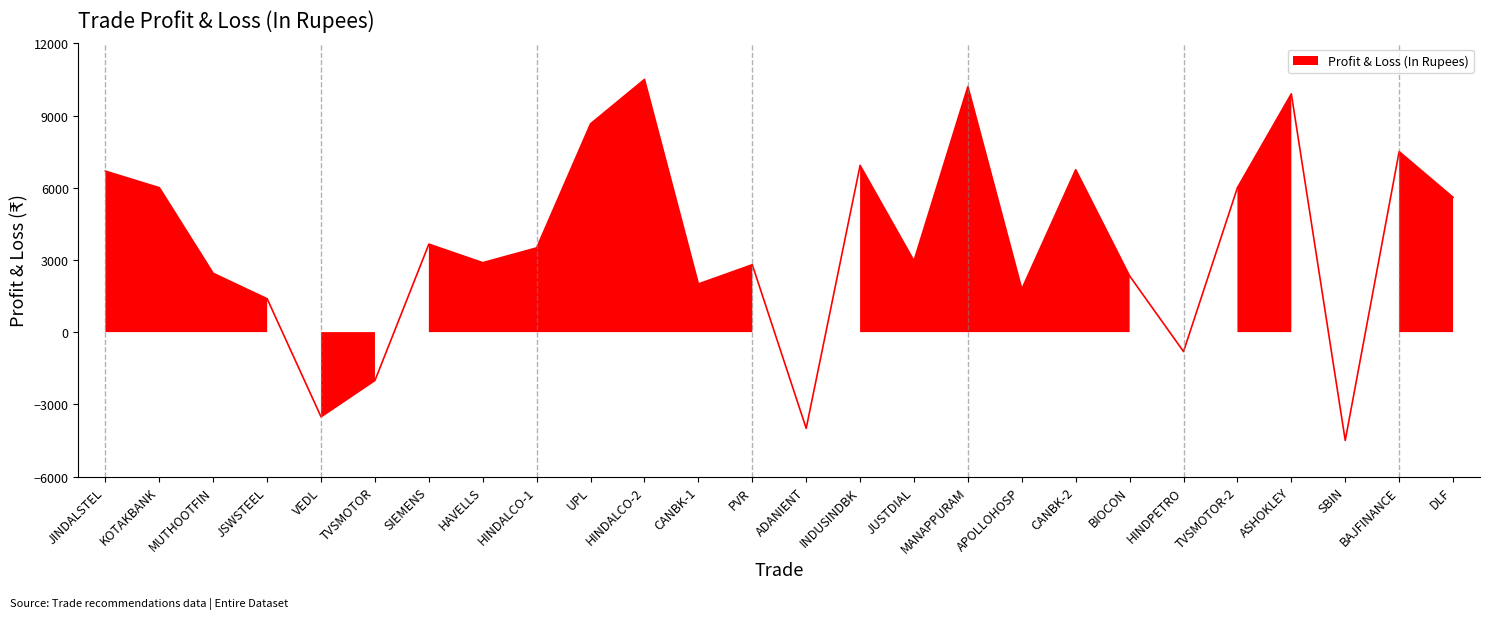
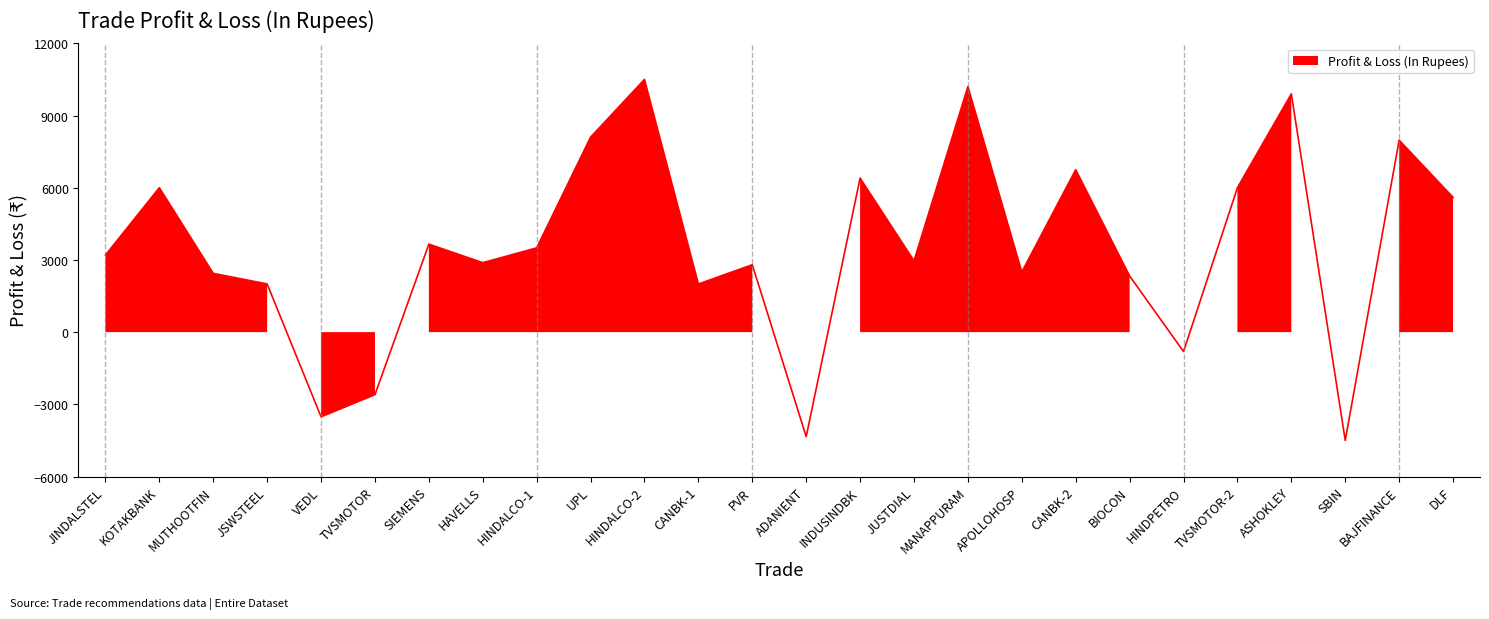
  {
-   "JINDALSTEL": 6700,
+   "JINDALSTEL": 3200,
    "KOTAKBANK": 6000,
    "MUTHOOTFIN": 2400,
-   "JSWSTEEL": 1400,
+   "JSWSTEEL": 2000,
    "VEDL": -3500,
-   "TVSMOTOR": -2000,
+   "TVSMOTOR": -2600,
    "SIEMENS": 3700,
    "HAVELLS": 2900,
    "HINDALCO-1": 3500,
-   "UPL": 8700,
+   "UPL": 8100,
    "HINDALCO-2": 10500,
    "CANBK-1": 2000,
    "PVR": 2800,
-   "ADANIENT": -4000,
-   "INDUSINDBK": 6900,
+   "ADANIENT": -4300,
+   "INDUSINDBK": 6400,
    "JUSTDIAL": 3000,
    "MANAPPURAM": 10200,
-   "APOLLOHOSP": 1800,
+   "APOLLOHOSP": 2500,
    "CANBK-2": 6700,
    "BIOCON": 2300,
    "HINDPETRO": -800,
    "TVSMOTOR-2": 6000,
    "ASHOKLEY": 9900,
    "SBIN": -4500,
-   "BAJFINANCE": 7500,
+   "BAJFINANCE": 8000,
    "DLF": 5600
  }
